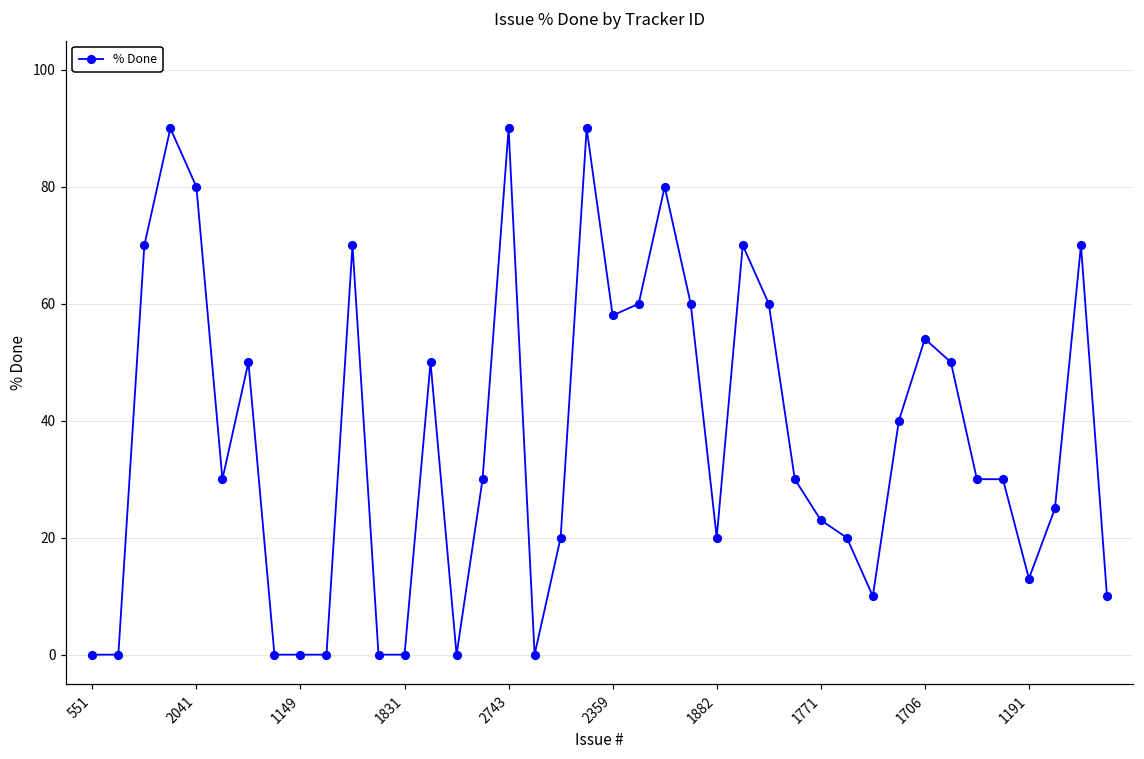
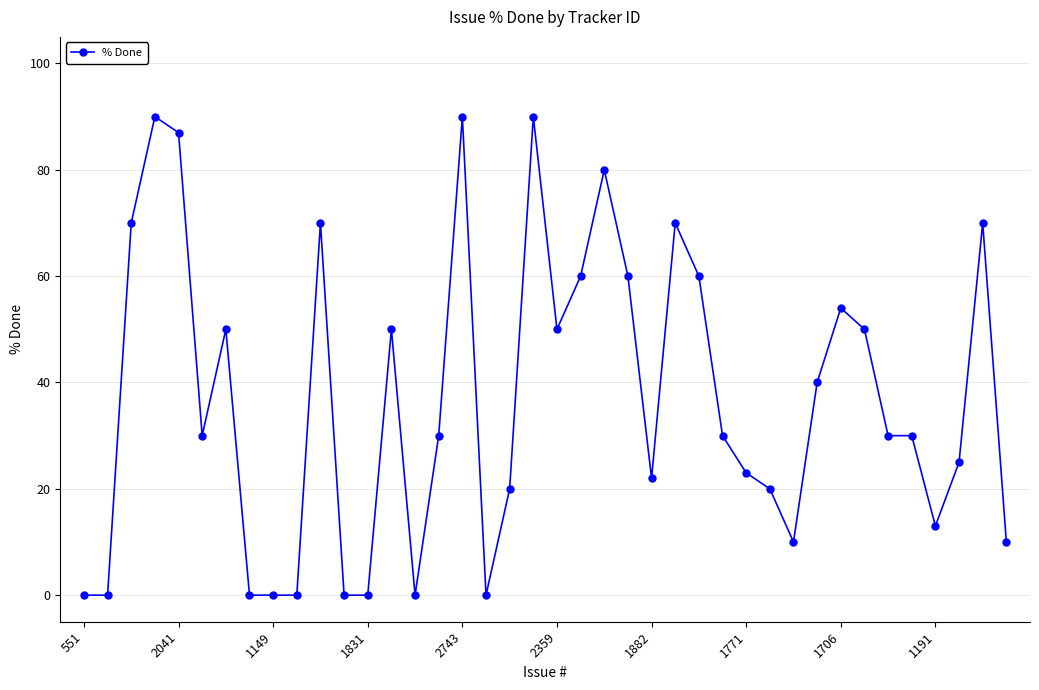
  {
    "551": 0,
-   "2041": 80,
+   "2041": 87,
    "1149": 0,
    "1831": 0,
    "2743": 90,
-   "2359": 58,
-   "1882": 20,
+   "2359": 50,
+   "1882": 22,
    "1771": 23,
    "1706": 54,
    "1191": 13
  }
